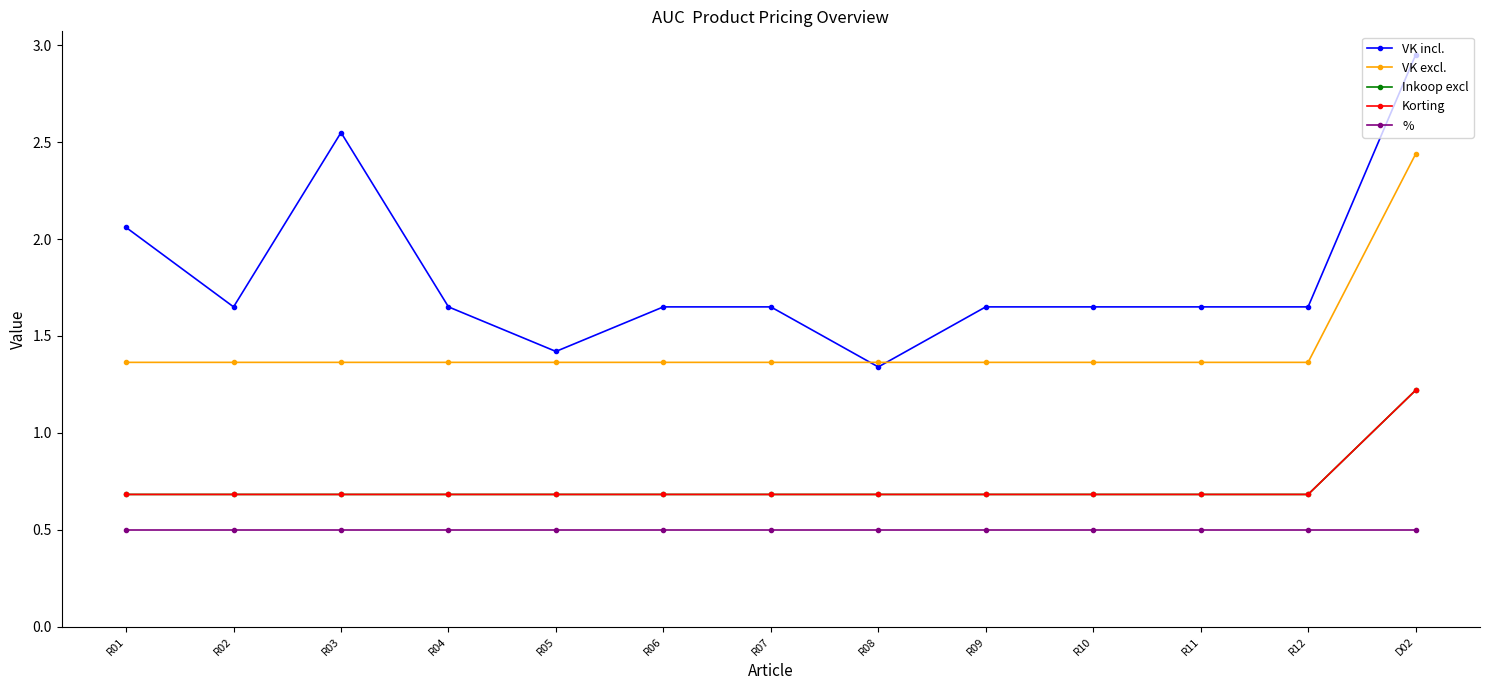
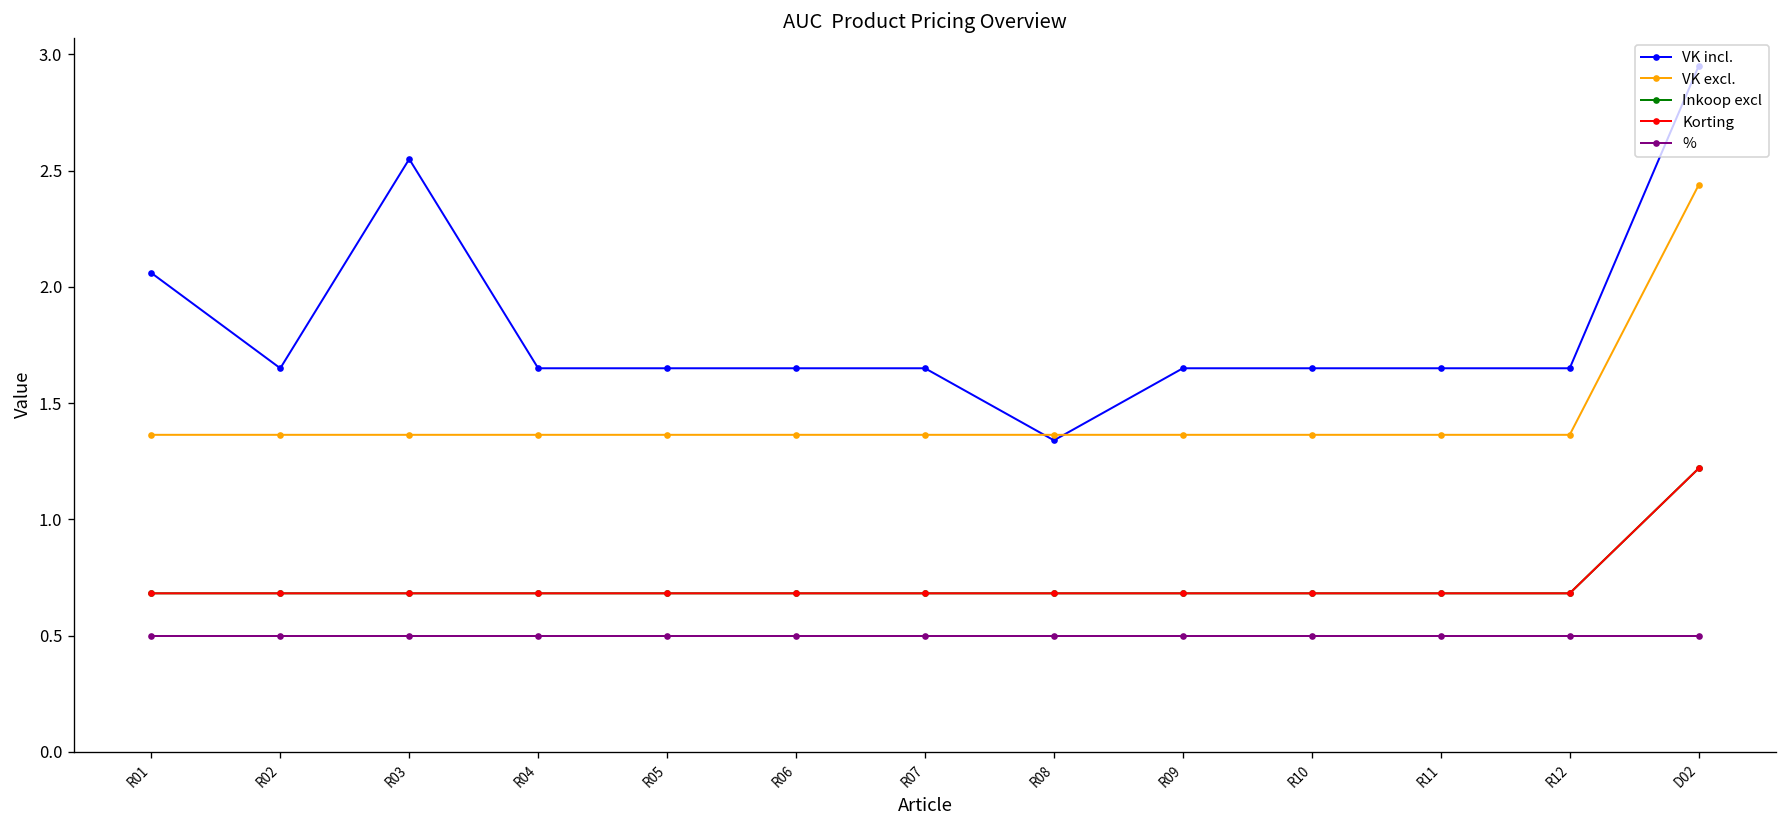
  {
    "VK incl.": {
      "R01": 2.06,
      "R02": 1.65,
      "R03": 2.55,
      "R04": 1.65,
-     "R05": 1.42,
+     "R05": 1.65,
      "R06": 1.65,
      "R07": 1.65,
      "R08": 1.34,
      "R09": 1.65,
      "R10": 1.65,
      "R11": 1.65,
      "R12": 1.65
    },
    "VK excl.": {
      "R01": 1.36,
      "R02": 1.36,
      "R03": 1.36,
      "R04": 1.36,
      "R05": 1.36,
      "R06": 1.36,
      "R07": 1.36,
      "R08": 1.36,
      "R09": 1.36,
      "R10": 1.36,
      "R11": 1.36,
      "R12": 1.36,
      "D02": 2.44
    },
    "Korting": {
      "R01": 0.68,
      "R02": 0.68,
      "R03": 0.68,
      "R04": 0.68,
      "R05": 0.68,
      "R06": 0.68,
      "R07": 0.68,
      "R08": 0.68,
      "R09": 0.68,
      "R10": 0.68,
      "R11": 0.68,
      "R12": 0.68,
      "D02": 1.22
    },
    "%": {
      "R01": 0.50,
      "R02": 0.50,
      "R03": 0.50,
      "R04": 0.50,
      "R05": 0.50,
      "R06": 0.50,
      "R07": 0.50,
      "R08": 0.50,
      "R09": 0.50,
      "R10": 0.50,
      "R11": 0.50,
      "R12": 0.50,
      "D02": 0.50
    }
  }
